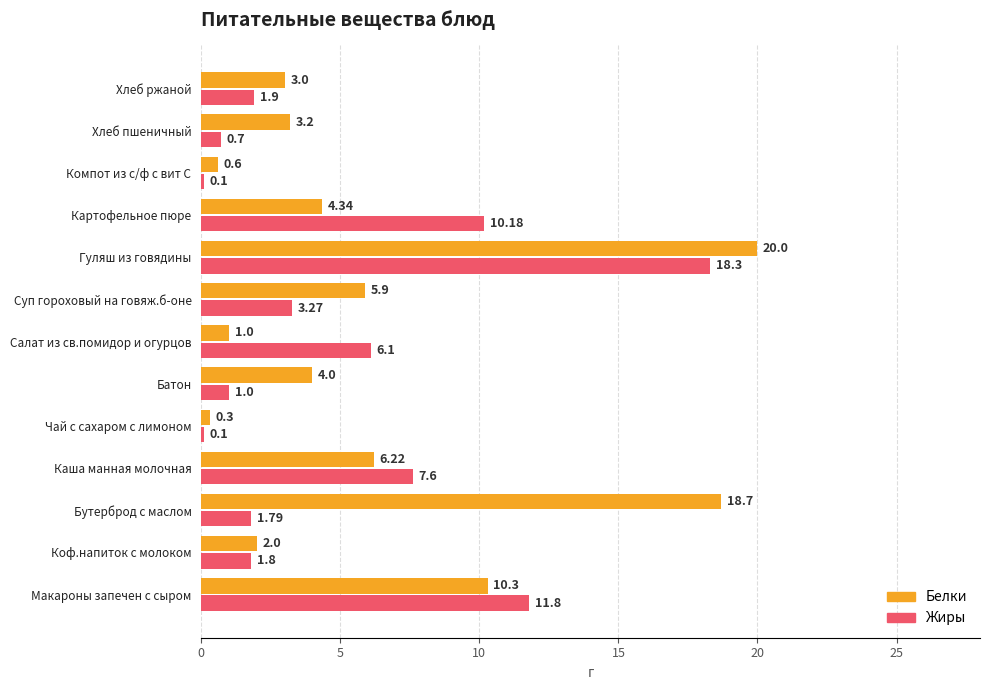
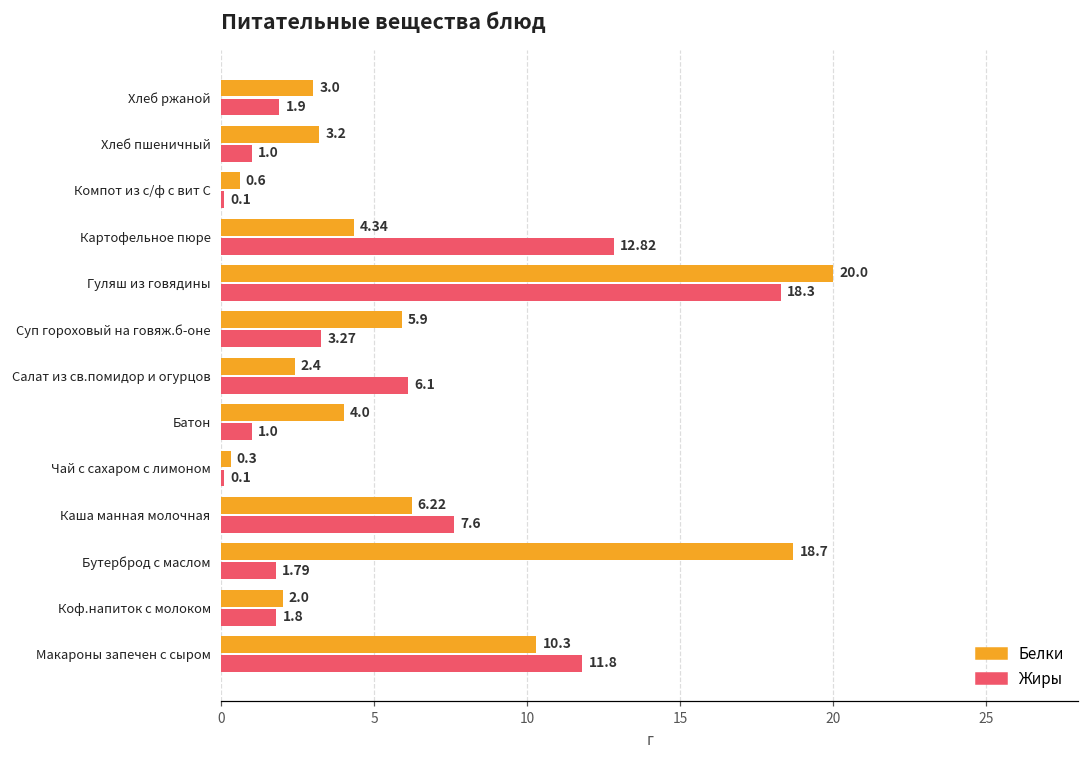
  {
    "Белки": {
      "Хлеб ржаной": 3.0,
      "Хлеб пшеничный": 3.2,
      "Компот из с/ф с вит С": 0.6,
      "Картофельное пюре": 4.34,
      "Гуляш из говядины": 20.0,
      "Суп гороховый на говяж.б-оне": 5.9,
-     "Салат из св.помидор и огурцов": 1.0,
+     "Салат из св.помидор и огурцов": 2.4,
      "Батон": 4.0,
      "Чай с сахаром с лимоном": 0.3,
      "Каша манная молочная": 6.22,
      "Бутерброд с маслом": 18.7,
      "Коф.напиток с молоком": 2.0,
      "Макароны запечен с сыром": 10.3
    },
    "Жиры": {
      "Хлеб ржаной": 1.9,
-     "Хлеб пшеничный": 0.7,
+     "Хлеб пшеничный": 1.0,
      "Компот из с/ф с вит С": 0.1,
-     "Картофельное пюре": 10.18,
+     "Картофельное пюре": 12.82,
      "Гуляш из говядины": 18.3,
      "Суп гороховый на говяж.б-оне": 3.27,
      "Салат из св.помидор и огурцов": 6.1,
      "Батон": 1.0,
      "Чай с сахаром с лимоном": 0.1,
      "Каша манная молочная": 7.6,
      "Бутерброд с маслом": 1.79,
      "Коф.напиток с молоком": 1.8,
      "Макароны запечен с сыром": 11.8
    }
  }
